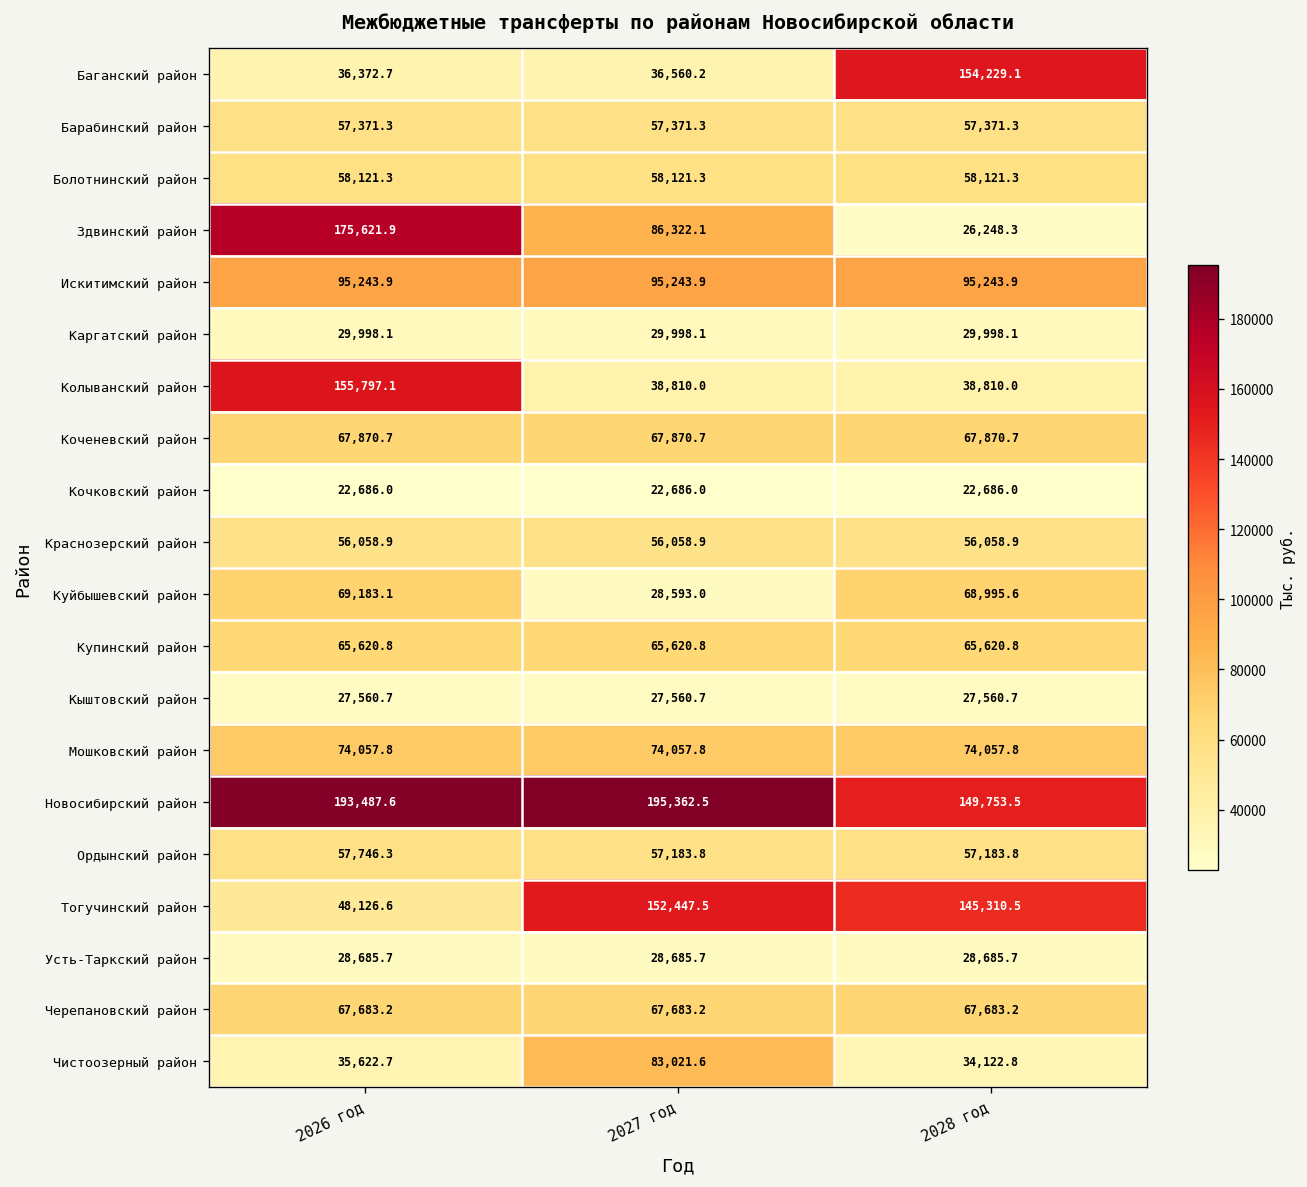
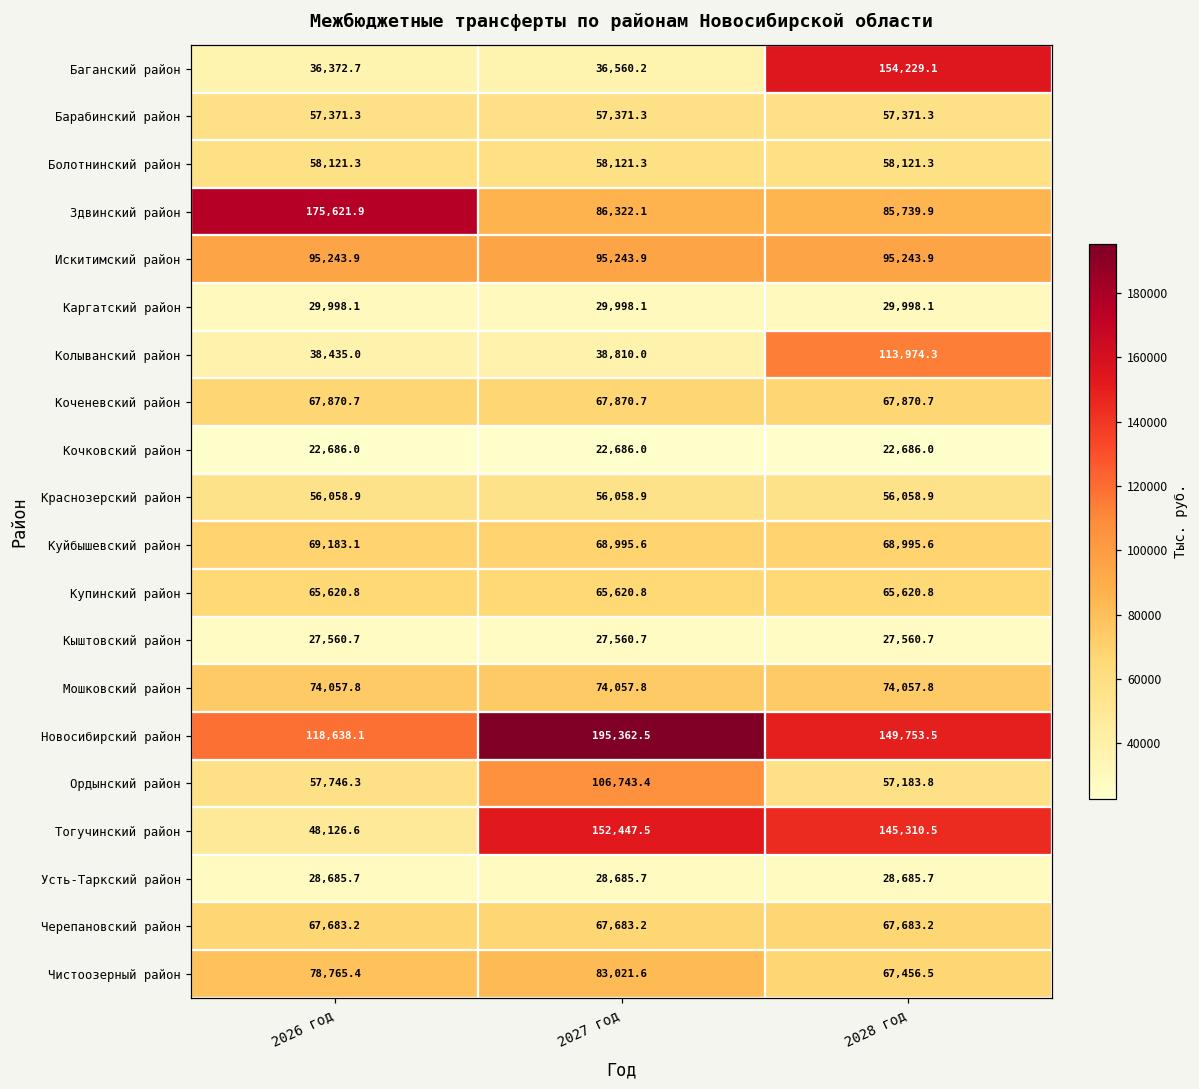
  {
    "Баганский район": {
      "2026 год": "36,372.7",
      "2027 год": "36,560.2",
      "2028 год": "154,229.1"
    },
    "Барабинский район": {
      "2026 год": "57,371.3",
      "2027 год": "57,371.3",
      "2028 год": "57,371.3"
    },
    "Болотнинский район": {
      "2026 год": "58,121.3",
      "2027 год": "58,121.3",
      "2028 год": "58,121.3"
    },
    "Здвинский район": {
      "2026 год": "175,621.9",
      "2027 год": "86,322.1",
-     "2028 год": "26,248.3"
+     "2028 год": "85,739.9"
    },
    "Искитимский район": {
      "2026 год": "95,243.9",
      "2027 год": "95,243.9",
      "2028 год": "95,243.9"
    },
    "Каргатский район": {
      "2026 год": "29,998.1",
      "2027 год": "29,998.1",
      "2028 год": "29,998.1"
    },
    "Колыванский район": {
-     "2026 год": "155,797.1",
+     "2026 год": "38,435.0",
      "2027 год": "38,810.0",
-     "2028 год": "38,810.0"
+     "2028 год": "113,974.3"
    },
    "Коченевский район": {
      "2026 год": "67,870.7",
      "2027 год": "67,870.7",
      "2028 год": "67,870.7"
    },
    "Кочковский район": {
      "2026 год": "22,686.0",
      "2027 год": "22,686.0",
      "2028 год": "22,686.0"
    },
    "Краснозерский район": {
      "2026 год": "56,058.9",
      "2027 год": "56,058.9",
      "2028 год": "56,058.9"
    },
    "Куйбышевский район": {
      "2026 год": "69,183.1",
-     "2027 год": "28,593.0",
+     "2027 год": "68,995.6",
      "2028 год": "68,995.6"
    },
    "Купинский район": {
      "2026 год": "65,620.8",
      "2027 год": "65,620.8",
      "2028 год": "65,620.8"
    },
    "Кыштовский район": {
      "2026 год": "27,560.7",
      "2027 год": "27,560.7",
      "2028 год": "27,560.7"
    },
    "Мошковский район": {
      "2026 год": "74,057.8",
      "2027 год": "74,057.8",
      "2028 год": "74,057.8"
    },
    "Новосибирский район": {
-     "2026 год": "193,487.6",
+     "2026 год": "118,638.1",
      "2027 год": "195,362.5",
      "2028 год": "149,753.5"
    },
    "Ордынский район": {
      "2026 год": "57,746.3",
-     "2027 год": "57,183.8",
+     "2027 год": "106,743.4",
      "2028 год": "57,183.8"
    },
    "Тогучинский район": {
      "2026 год": "48,126.6",
      "2027 год": "152,447.5",
      "2028 год": "145,310.5"
    },
    "Усть-Таркский район": {
      "2026 год": "28,685.7",
      "2027 год": "28,685.7",
      "2028 год": "28,685.7"
    },
    "Черепановский район": {
      "2026 год": "67,683.2",
      "2027 год": "67,683.2",
      "2028 год": "67,683.2"
    },
    "Чистоозерный район": {
-     "2026 год": "35,622.7",
+     "2026 год": "78,765.4",
      "2027 год": "83,021.6",
-     "2028 год": "34,122.8"
+     "2028 год": "67,456.5"
    }
  }
